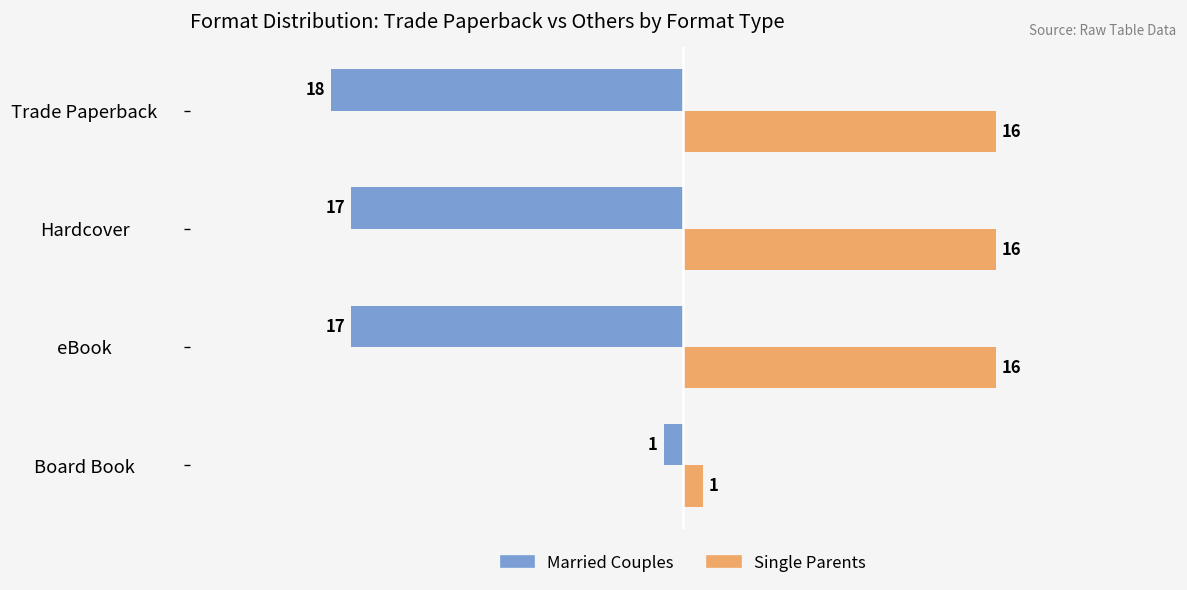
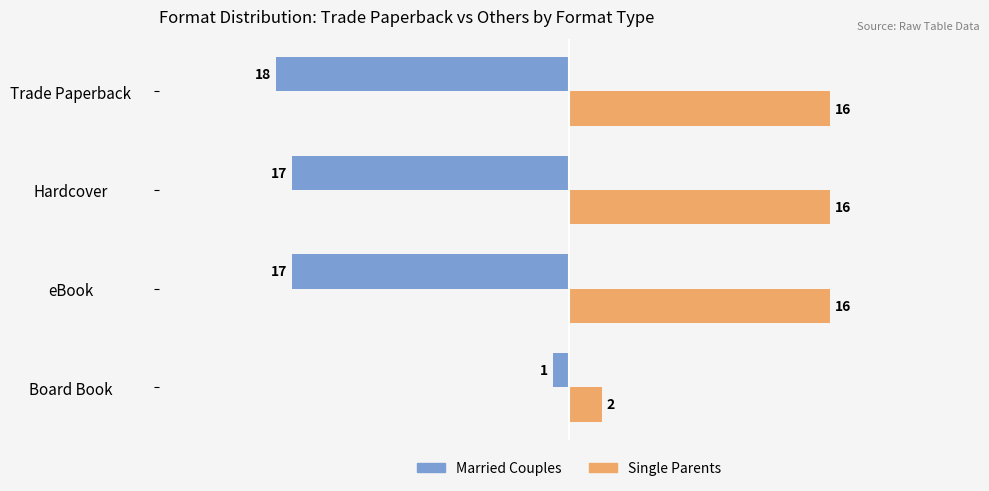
  {
    "Single Parents": {
      "Trade Paperback": 16,
      "Hardcover": 16,
      "eBook": 16,
-     "Board Book": 1
+     "Board Book": 2
    }
  }
